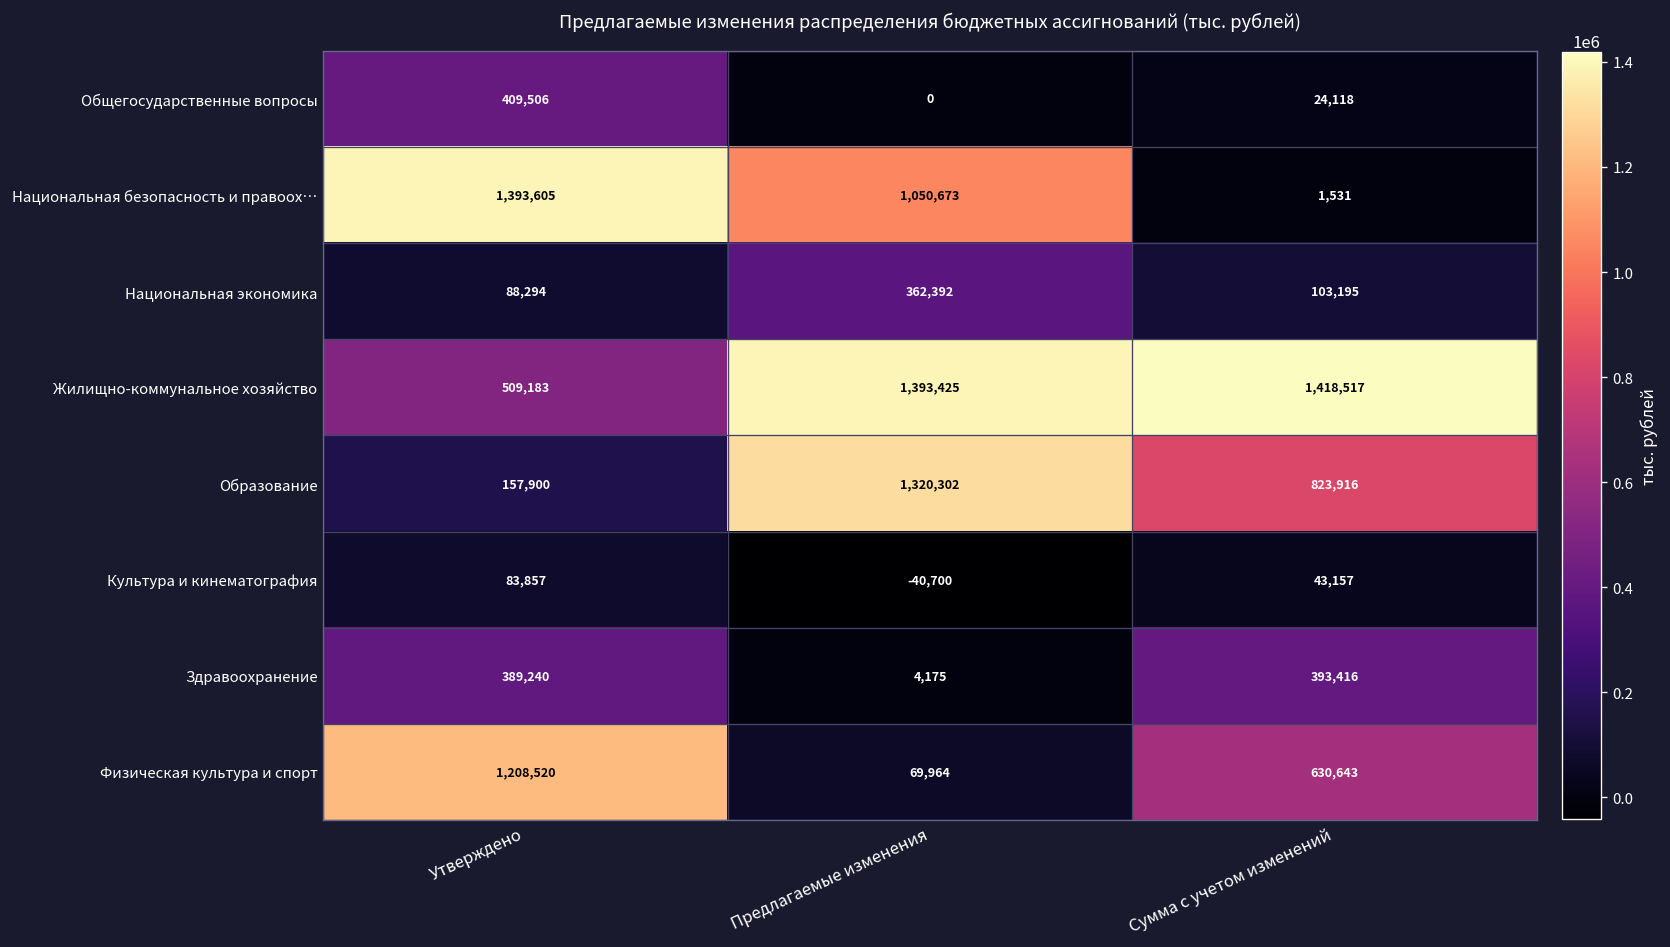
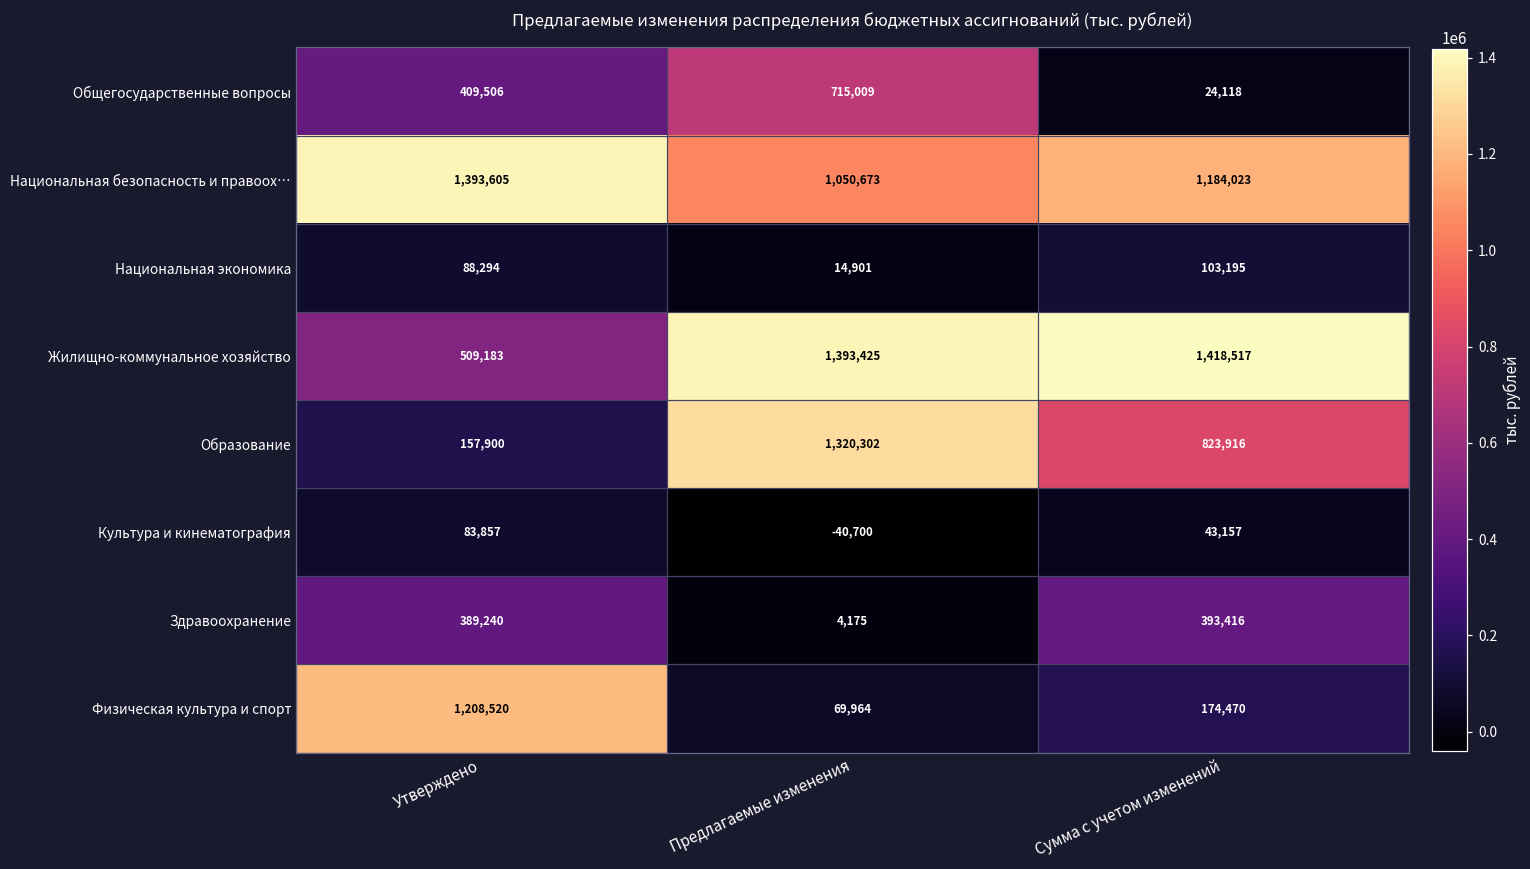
  {
    "Общегосударственные вопросы": {
      "Утверждено": "409,506",
-     "Предлагаемые изменения": "0",
+     "Предлагаемые изменения": "715,009",
      "Сумма с учетом изменений": "24,118"
    },
    "Национальная безопасность и правоох…": {
      "Утверждено": "1,393,605",
      "Предлагаемые изменения": "1,050,673",
-     "Сумма с учетом изменений": "1,531"
+     "Сумма с учетом изменений": "1,184,023"
    },
    "Национальная экономика": {
      "Утверждено": "88,294",
-     "Предлагаемые изменения": "362,392",
+     "Предлагаемые изменения": "14,901",
      "Сумма с учетом изменений": "103,195"
    },
    "Жилищно-коммунальное хозяйство": {
      "Утверждено": "509,183",
      "Предлагаемые изменения": "1,393,425",
      "Сумма с учетом изменений": "1,418,517"
    },
    "Образование": {
      "Утверждено": "157,900",
      "Предлагаемые изменения": "1,320,302",
      "Сумма с учетом изменений": "823,916"
    },
    "Культура и кинематография": {
      "Утверждено": "83,857",
      "Предлагаемые изменения": "-40,700",
      "Сумма с учетом изменений": "43,157"
    },
    "Здравоохранение": {
      "Утверждено": "389,240",
      "Предлагаемые изменения": "4,175",
      "Сумма с учетом изменений": "393,416"
    },
    "Физическая культура и спорт": {
      "Утверждено": "1,208,520",
      "Предлагаемые изменения": "69,964",
-     "Сумма с учетом изменений": "630,643"
+     "Сумма с учетом изменений": "174,470"
    }
  }
